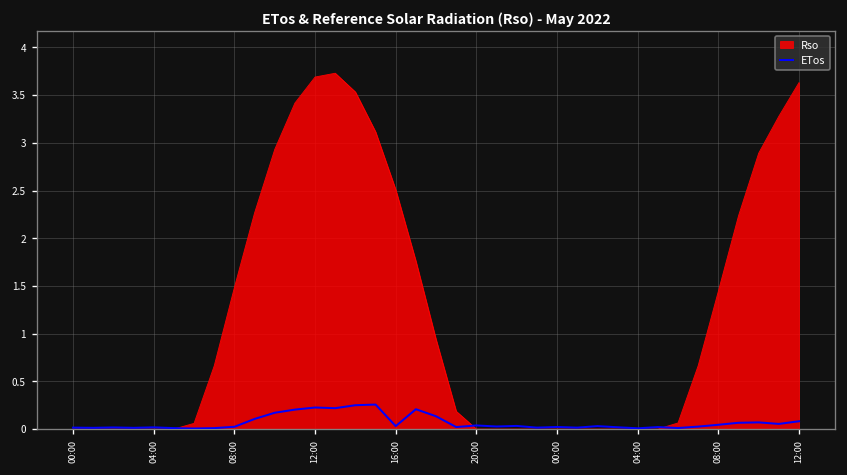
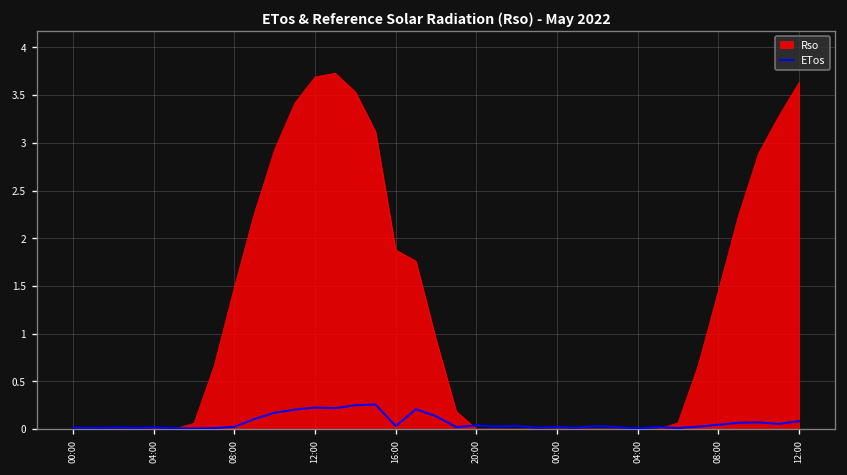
  {
    "Rso": {
-     "16:00": 2.5,
+     "16:00": 1.9,
      "20:00": 0.0
    },
    "ETos": {
      "16:00": 0.0,
      "20:00": 0.0
    }
  }
